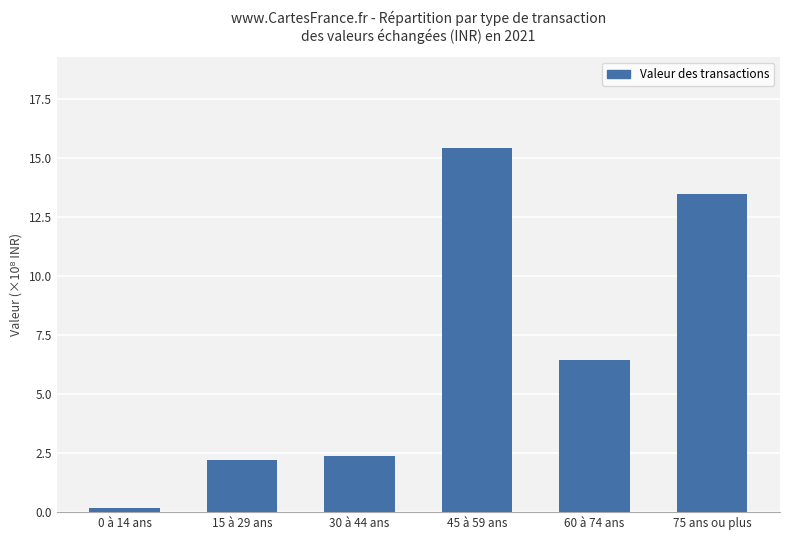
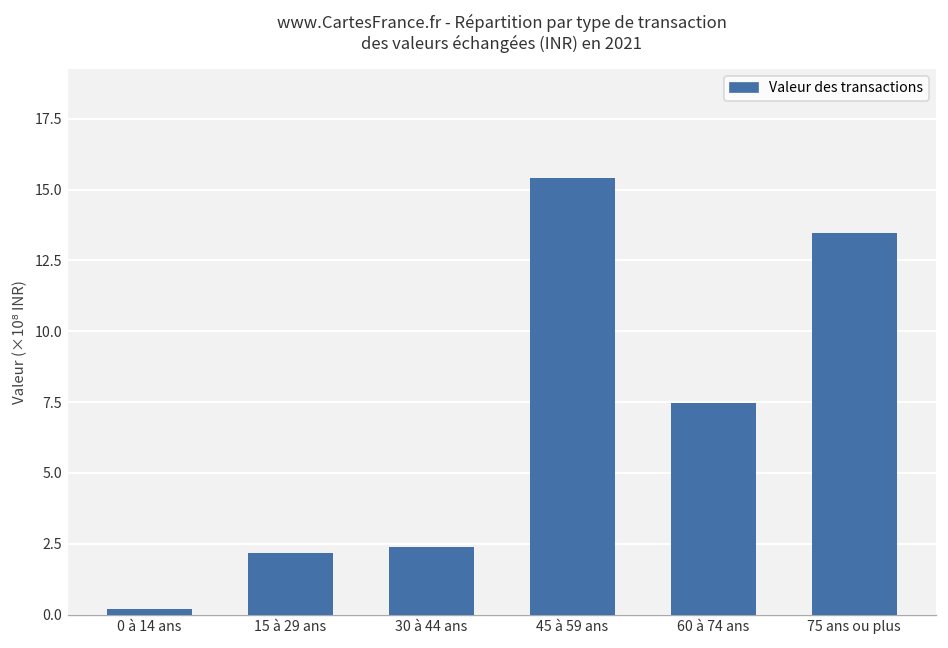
  {
    "0 à 14 ans": 0.2,
    "15 à 29 ans": 2.2,
    "30 à 44 ans": 2.4,
    "45 à 59 ans": 15.4,
-   "60 à 74 ans": 6.5,
+   "60 à 74 ans": 7.5,
    "75 ans ou plus": 13.5
  }
